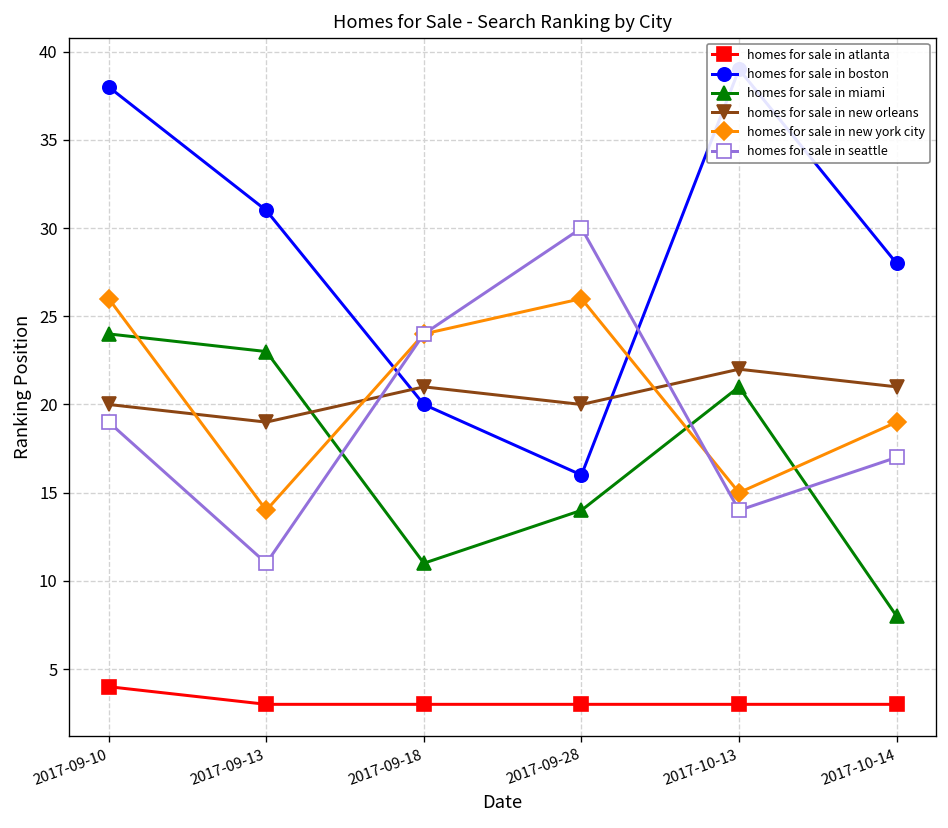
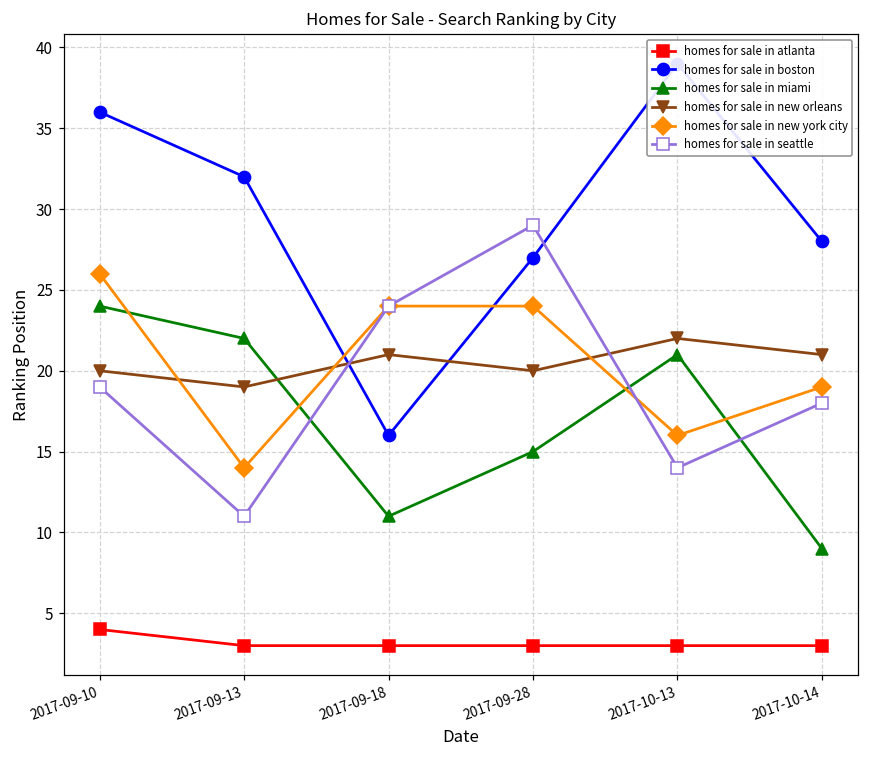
  {
    "homes for sale in atlanta": {
      "2017-09-10": 4,
      "2017-09-13": 3,
      "2017-09-18": 3,
      "2017-09-28": 3,
      "2017-10-13": 3,
      "2017-10-14": 3
    },
    "homes for sale in boston": {
-     "2017-09-10": 38,
-     "2017-09-13": 31,
-     "2017-09-18": 20,
-     "2017-09-28": 16,
+     "2017-09-10": 36,
+     "2017-09-13": 32,
+     "2017-09-18": 16,
+     "2017-09-28": 27,
      "2017-10-14": 28
    },
    "homes for sale in miami": {
      "2017-09-10": 24,
-     "2017-09-13": 23,
+     "2017-09-13": 22,
      "2017-09-18": 11,
-     "2017-09-28": 14,
+     "2017-09-28": 15,
      "2017-10-13": 21,
-     "2017-10-14": 8
+     "2017-10-14": 9
    },
    "homes for sale in new orleans": {
      "2017-09-10": 20,
      "2017-09-13": 19,
      "2017-09-18": 21,
      "2017-09-28": 20,
      "2017-10-13": 22,
      "2017-10-14": 21
    },
    "homes for sale in new york city": {
      "2017-09-10": 26,
      "2017-09-13": 14,
-     "2017-09-28": 26,
-     "2017-10-13": 15,
+     "2017-09-28": 24,
+     "2017-10-13": 16,
      "2017-10-14": 19
    },
    "homes for sale in seattle": {
      "2017-09-10": 19,
      "2017-09-13": 11,
-     "2017-09-28": 30,
+     "2017-09-28": 29,
      "2017-10-13": 14,
-     "2017-10-14": 17
+     "2017-10-14": 18
    }
  }
